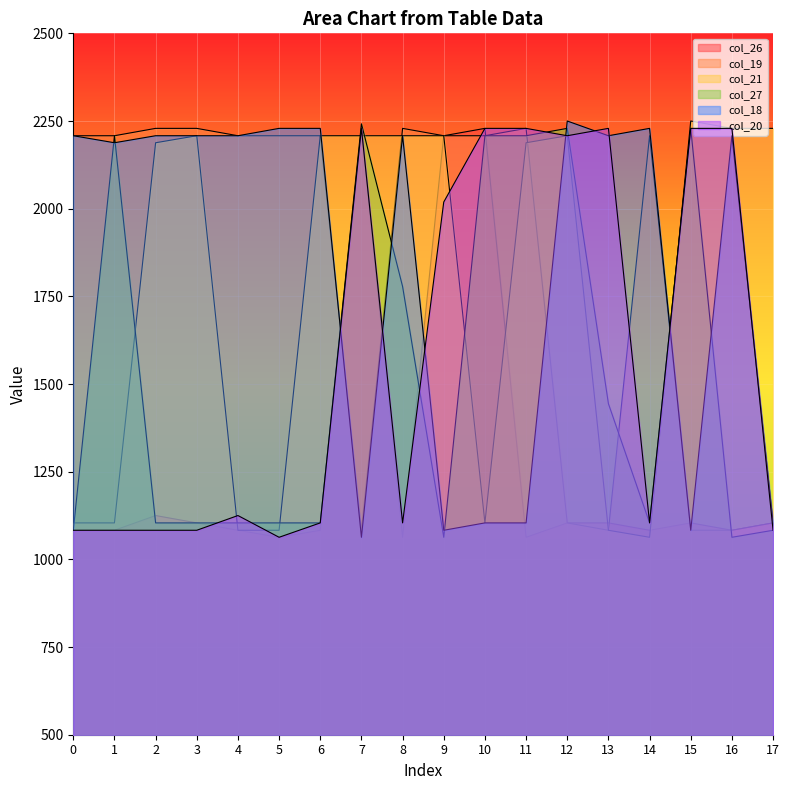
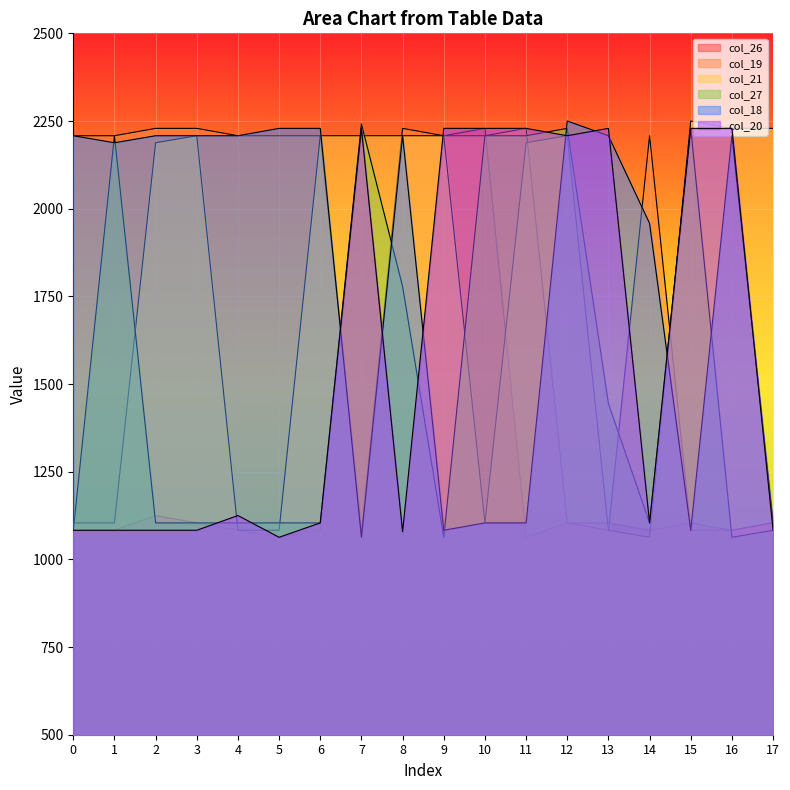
  {
    "col_27": {
      "2": 1100,
      "4": 1100,
      "5": 1100,
      "7": 2240,
      "8": 1780,
      "9": 1060,
      "11": 2210,
      "12": 2230,
      "13": 1440,
      "16": 1060
    },
    "col_18": {
      "1": 2190,
      "2": 2210,
      "5": 2230,
      "6": 2230,
      "7": 1060,
      "9": 1080,
      "11": 1100,
      "12": 2250,
      "13": 2210,
-     "14": 2230,
+     "14": 1960,
      "16": 2210
    },
    "col_20": {
      "2": 1080,
      "3": 1080,
      "4": 1130,
-     "8": 1100,
-     "9": 2020,
+     "8": 1080,
+     "9": 2230,
      "13": 2230
    }
  }
